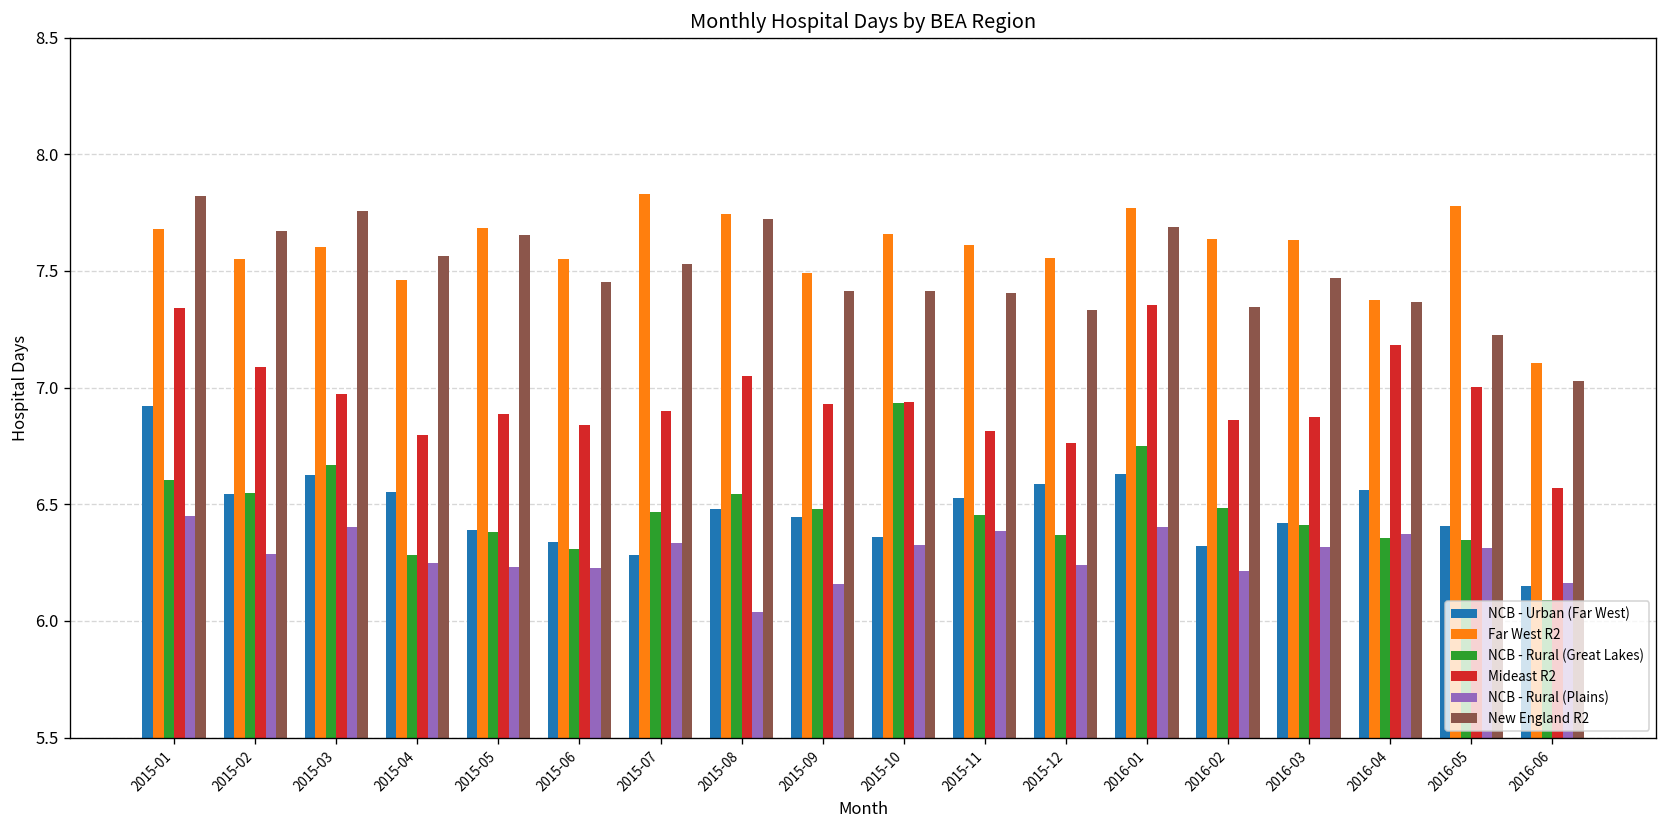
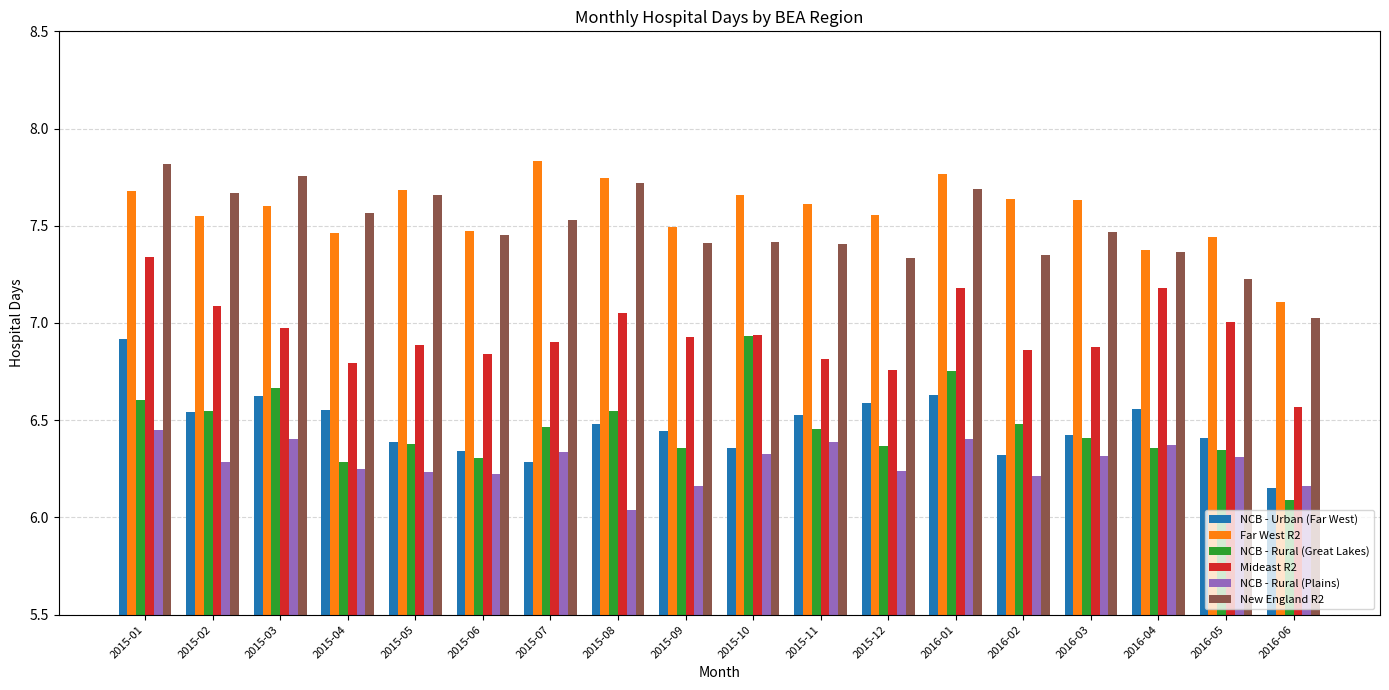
  {
    "NCB - Urban (Far West)": {
      "2015-01": 6.92,
      "2015-02": 6.54,
      "2015-03": 6.62,
      "2015-04": 6.55,
      "2015-05": 6.39,
      "2015-06": 6.34,
      "2015-07": 6.28,
      "2015-08": 6.48,
      "2015-09": 6.44,
      "2015-10": 6.36,
      "2015-11": 6.53,
      "2015-12": 6.59,
      "2016-01": 6.63,
      "2016-02": 6.32,
      "2016-03": 6.42,
      "2016-04": 6.56,
      "2016-05": 6.41,
      "2016-06": 6.15
    },
    "Far West R2": {
      "2015-01": 7.68,
      "2015-02": 7.55,
      "2015-03": 7.60,
      "2015-04": 7.46,
      "2015-05": 7.68,
-     "2015-06": 7.55,
+     "2015-06": 7.47,
      "2015-07": 7.83,
      "2015-08": 7.74,
      "2015-09": 7.49,
      "2015-10": 7.66,
      "2015-11": 7.61,
      "2015-12": 7.56,
      "2016-01": 7.77,
      "2016-02": 7.64,
      "2016-03": 7.63,
      "2016-04": 7.38,
-     "2016-05": 7.78,
+     "2016-05": 7.44,
      "2016-06": 7.11
    },
    "NCB - Rural (Great Lakes)": {
      "2015-01": 6.60,
      "2015-02": 6.55,
      "2015-03": 6.67,
      "2015-04": 6.28,
      "2015-05": 6.38,
      "2015-06": 6.31,
      "2015-07": 6.47,
      "2015-08": 6.55,
-     "2015-09": 6.48,
+     "2015-09": 6.36,
      "2015-10": 6.93,
      "2015-11": 6.45,
      "2015-12": 6.37,
      "2016-01": 6.75,
      "2016-02": 6.48,
      "2016-03": 6.41,
      "2016-04": 6.36,
      "2016-05": 6.35,
      "2016-06": 6.09
    },
    "Mideast R2": {
      "2015-01": 7.34,
      "2015-02": 7.09,
      "2015-03": 6.97,
      "2015-04": 6.80,
      "2015-05": 6.89,
      "2015-06": 6.84,
      "2015-07": 6.90,
      "2015-08": 7.05,
      "2015-09": 6.93,
      "2015-10": 6.94,
      "2015-11": 6.81,
      "2015-12": 6.76,
-     "2016-01": 7.35,
+     "2016-01": 7.18,
      "2016-02": 6.86,
      "2016-03": 6.88,
      "2016-04": 7.18,
      "2016-05": 7.00,
      "2016-06": 6.57
    },
    "NCB - Rural (Plains)": {
      "2015-01": 6.45,
      "2015-02": 6.29,
      "2015-03": 6.40,
      "2015-04": 6.25,
      "2015-05": 6.23,
      "2015-06": 6.23,
      "2015-07": 6.34,
      "2015-08": 6.04,
      "2015-09": 6.16,
      "2015-10": 6.33,
      "2015-11": 6.39,
      "2015-12": 6.24,
      "2016-01": 6.40,
      "2016-02": 6.21,
      "2016-03": 6.32,
      "2016-04": 6.37,
      "2016-05": 6.31,
      "2016-06": 6.16
    },
    "New England R2": {
      "2015-01": 7.82,
      "2015-02": 7.67,
      "2015-03": 7.76,
      "2015-04": 7.56,
      "2015-05": 7.66,
      "2015-06": 7.45,
      "2015-07": 7.53,
      "2015-08": 7.72,
      "2015-09": 7.41,
      "2015-10": 7.41,
      "2015-11": 7.41,
      "2015-12": 7.33,
      "2016-01": 7.69,
      "2016-02": 7.35,
      "2016-03": 7.47,
      "2016-04": 7.37,
      "2016-05": 7.23,
      "2016-06": 7.03
    }
  }
